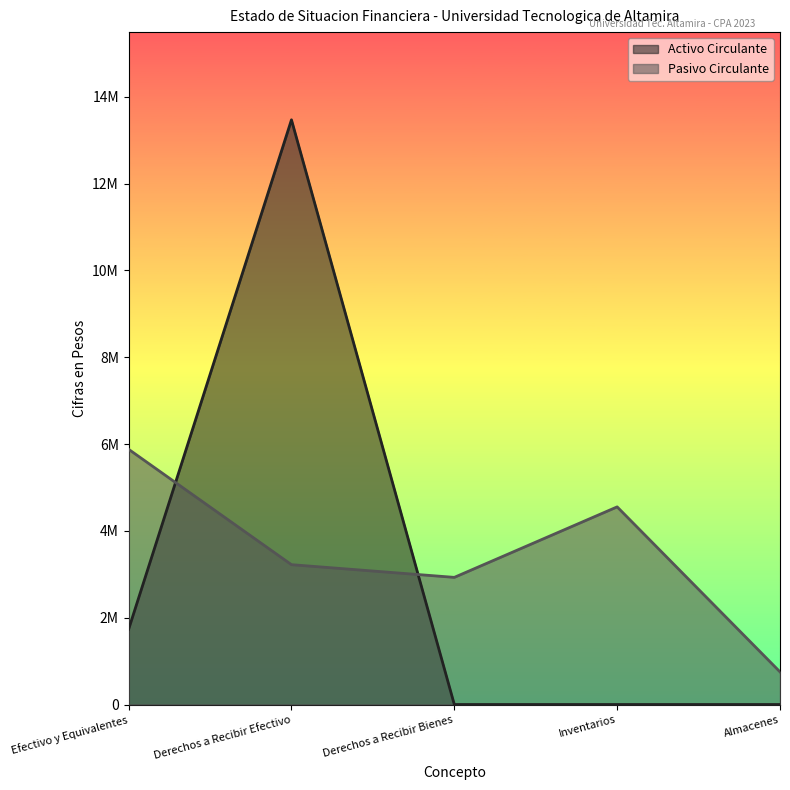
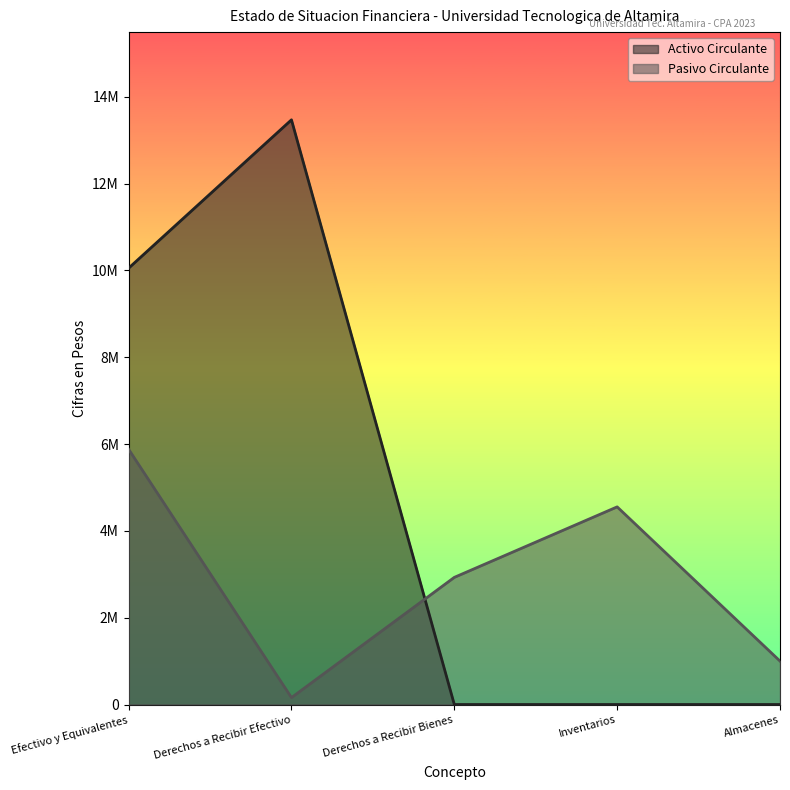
  {
    "Activo Circulante": {
-     "Efectivo y Equivalentes": 1700000,
+     "Efectivo y Equivalentes": 10100000,
      "Derechos a Recibir Efectivo": 13500000,
      "Derechos a Recibir Bienes": 0,
      "Inventarios": 0,
      "Almacenes": 0
    },
    "Pasivo Circulante": {
      "Efectivo y Equivalentes": 5900000,
-     "Derechos a Recibir Efectivo": 3200000,
+     "Derechos a Recibir Efectivo": 200000,
      "Derechos a Recibir Bienes": 2900000,
      "Inventarios": 4600000,
-     "Almacenes": 800000
+     "Almacenes": 1000000
    }
  }
